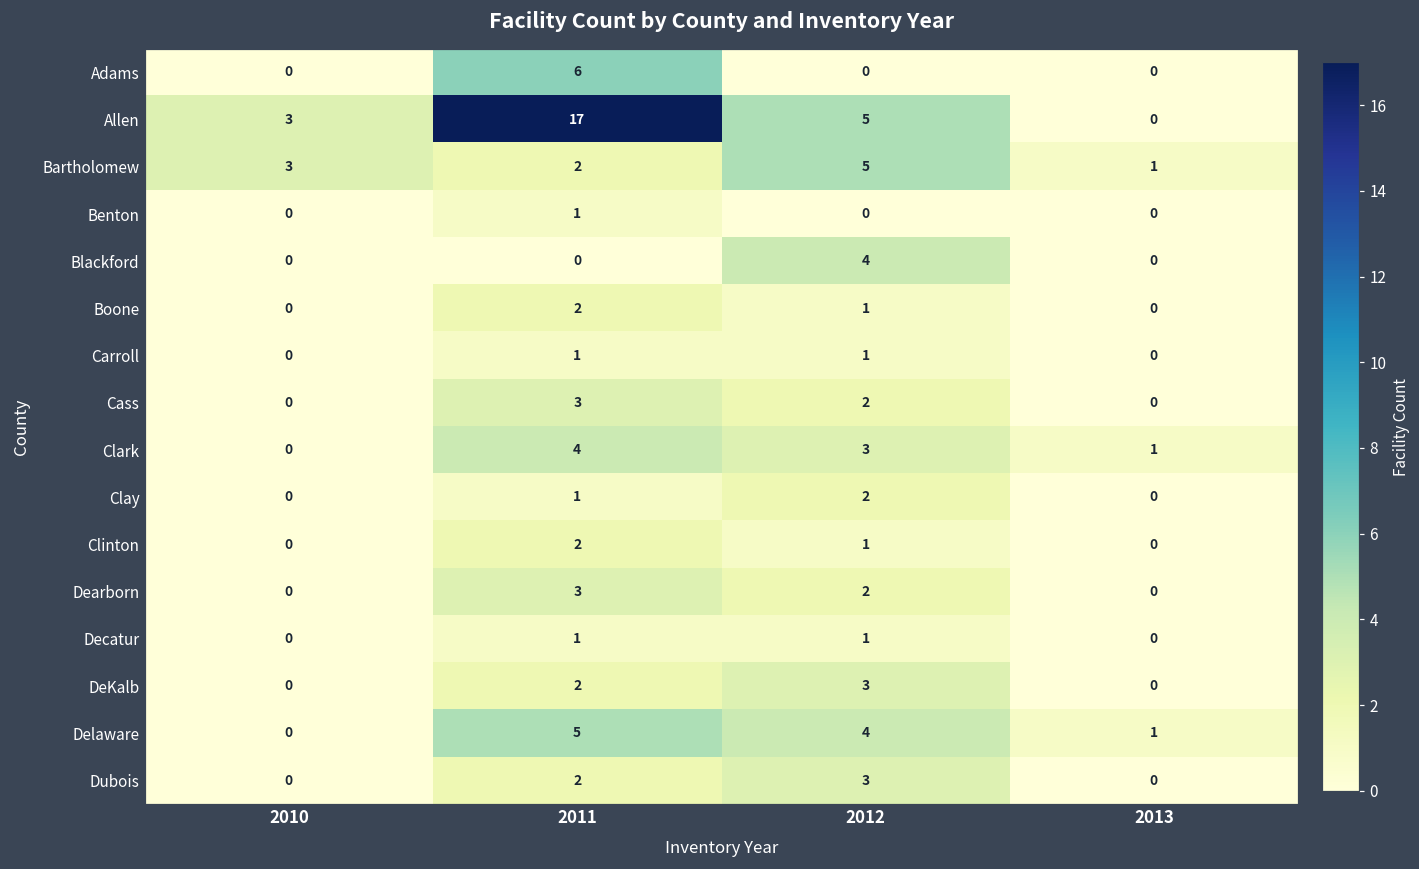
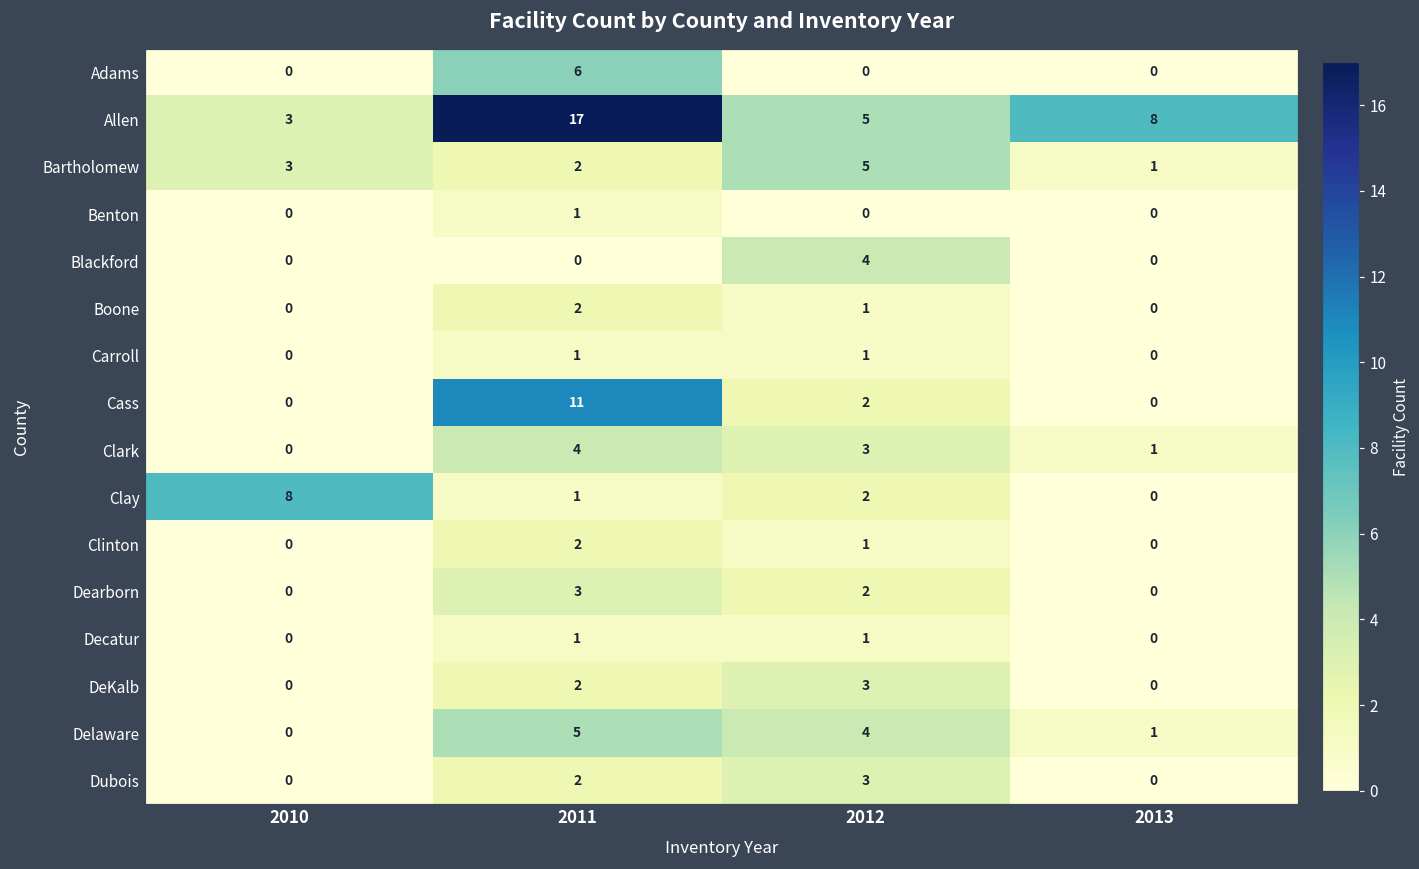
  {
    "Adams": {
      "2010": 0,
      "2011": 6,
      "2012": 0,
      "2013": 0
    },
    "Allen": {
      "2010": 3,
      "2011": 17,
      "2012": 5,
-     "2013": 0
+     "2013": 8
    },
    "Bartholomew": {
      "2010": 3,
      "2011": 2,
      "2012": 5,
      "2013": 1
    },
    "Benton": {
      "2010": 0,
      "2011": 1,
      "2012": 0,
      "2013": 0
    },
    "Blackford": {
      "2010": 0,
      "2011": 0,
      "2012": 4,
      "2013": 0
    },
    "Boone": {
      "2010": 0,
      "2011": 2,
      "2012": 1,
      "2013": 0
    },
    "Carroll": {
      "2010": 0,
      "2011": 1,
      "2012": 1,
      "2013": 0
    },
    "Cass": {
      "2010": 0,
-     "2011": 3,
+     "2011": 11,
      "2012": 2,
      "2013": 0
    },
    "Clark": {
      "2010": 0,
      "2011": 4,
      "2012": 3,
      "2013": 1
    },
    "Clay": {
-     "2010": 0,
+     "2010": 8,
      "2011": 1,
      "2012": 2,
      "2013": 0
    },
    "Clinton": {
      "2010": 0,
      "2011": 2,
      "2012": 1,
      "2013": 0
    },
    "Dearborn": {
      "2010": 0,
      "2011": 3,
      "2012": 2,
      "2013": 0
    },
    "Decatur": {
      "2010": 0,
      "2011": 1,
      "2012": 1,
      "2013": 0
    },
    "DeKalb": {
      "2010": 0,
      "2011": 2,
      "2012": 3,
      "2013": 0
    },
    "Delaware": {
      "2010": 0,
      "2011": 5,
      "2012": 4,
      "2013": 1
    },
    "Dubois": {
      "2010": 0,
      "2011": 2,
      "2012": 3,
      "2013": 0
    }
  }
